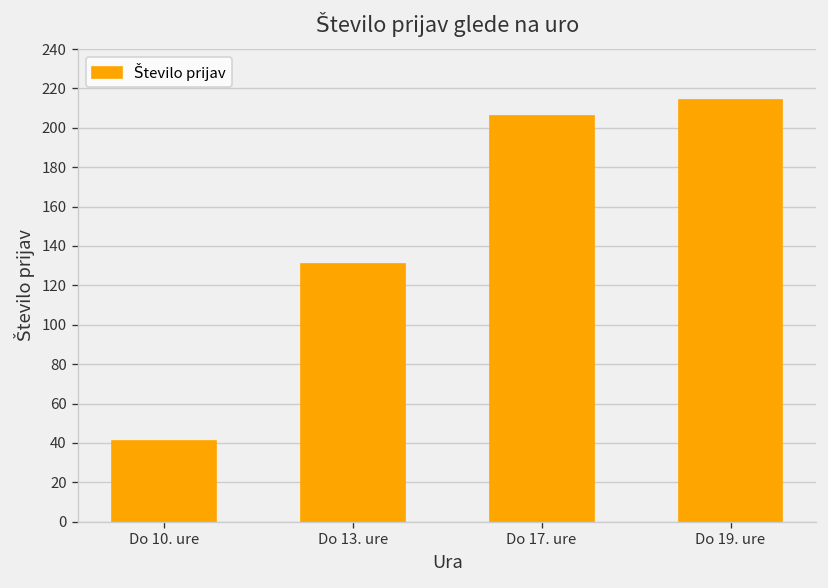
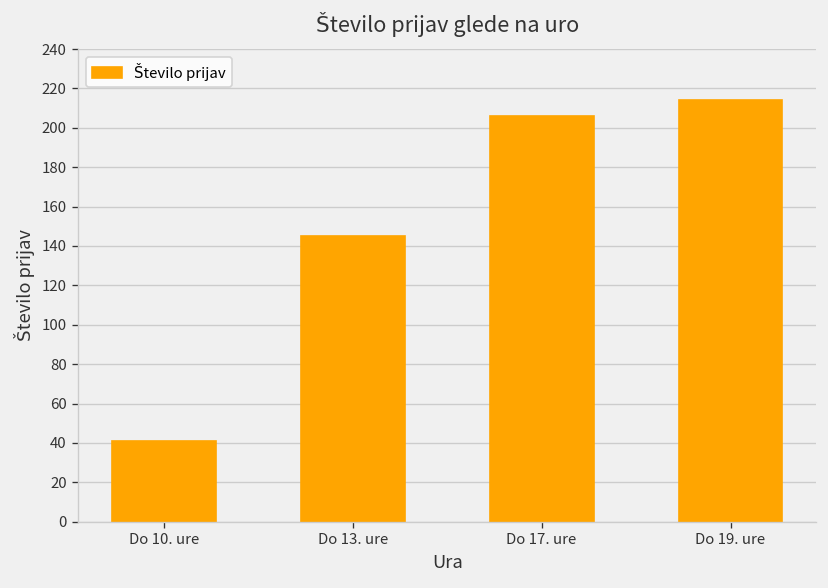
  {
    "Do 10. ure": 41,
-   "Do 13. ure": 131,
+   "Do 13. ure": 145,
    "Do 17. ure": 206,
    "Do 19. ure": 214
  }
